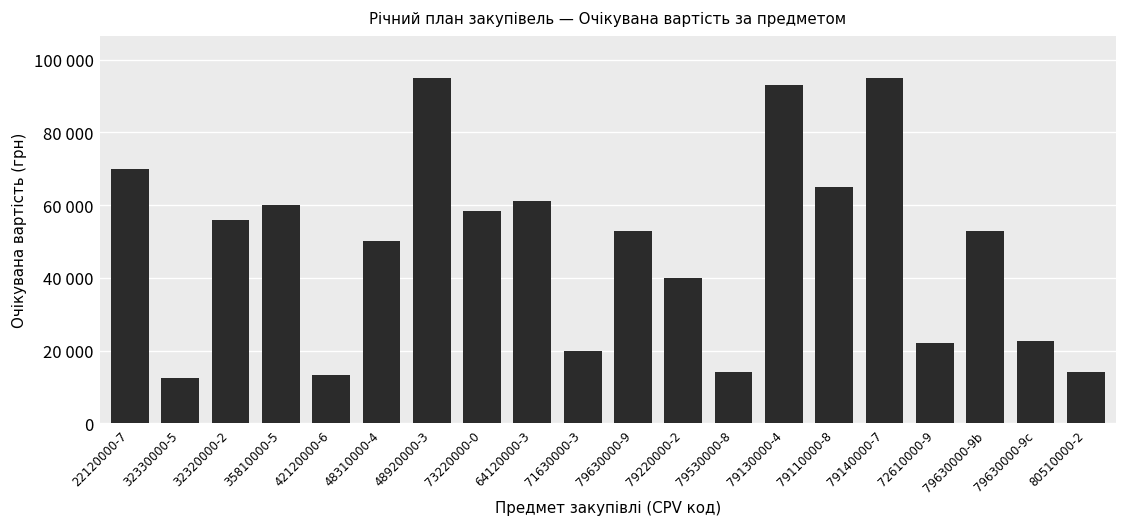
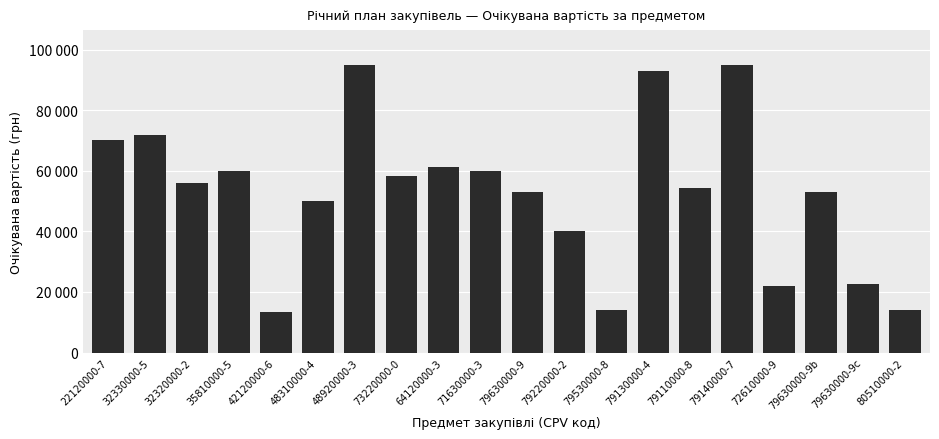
  {
    "22120000-7": 70000,
-   "32330000-5": 13000,
+   "32330000-5": 72000,
    "32320000-2": 56000,
    "35810000-5": 60000,
    "42120000-6": 13000,
    "48310000-4": 50000,
    "48920000-3": 95000,
    "73220000-0": 58000,
    "64120000-3": 61000,
-   "71630000-3": 20000,
+   "71630000-3": 60000,
    "79630000-9": 53000,
    "79220000-2": 40000,
    "79530000-8": 14000,
    "79130000-4": 93000,
-   "79110000-8": 65000,
+   "79110000-8": 54000,
    "79140000-7": 95000,
    "72610000-9": 22000,
    "79630000-9b": 53000,
    "79630000-9c": 23000,
    "80510000-2": 14000
  }
